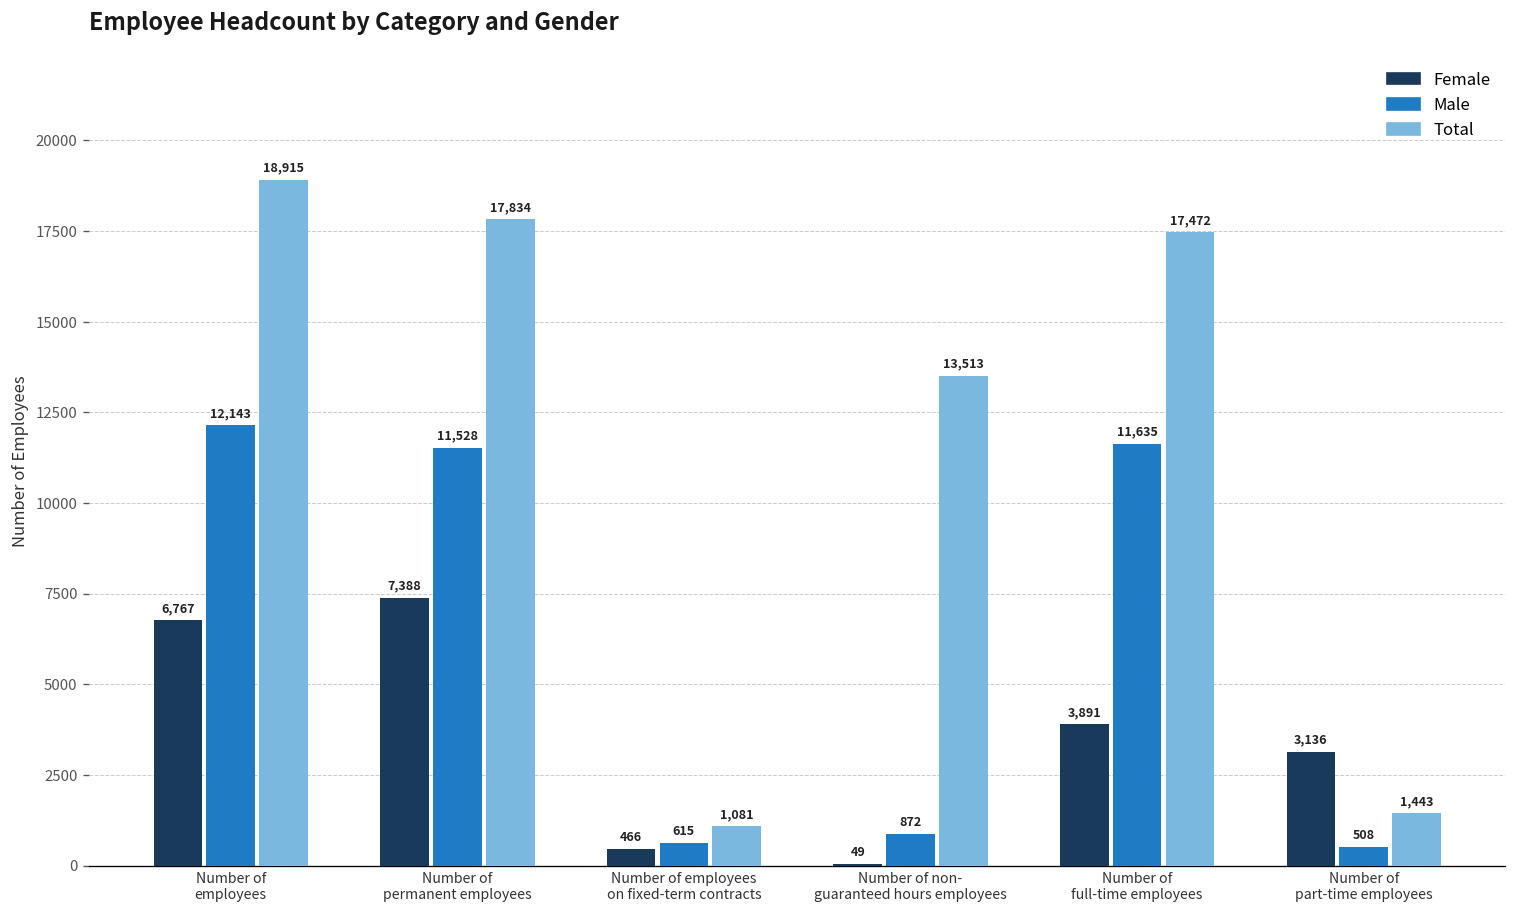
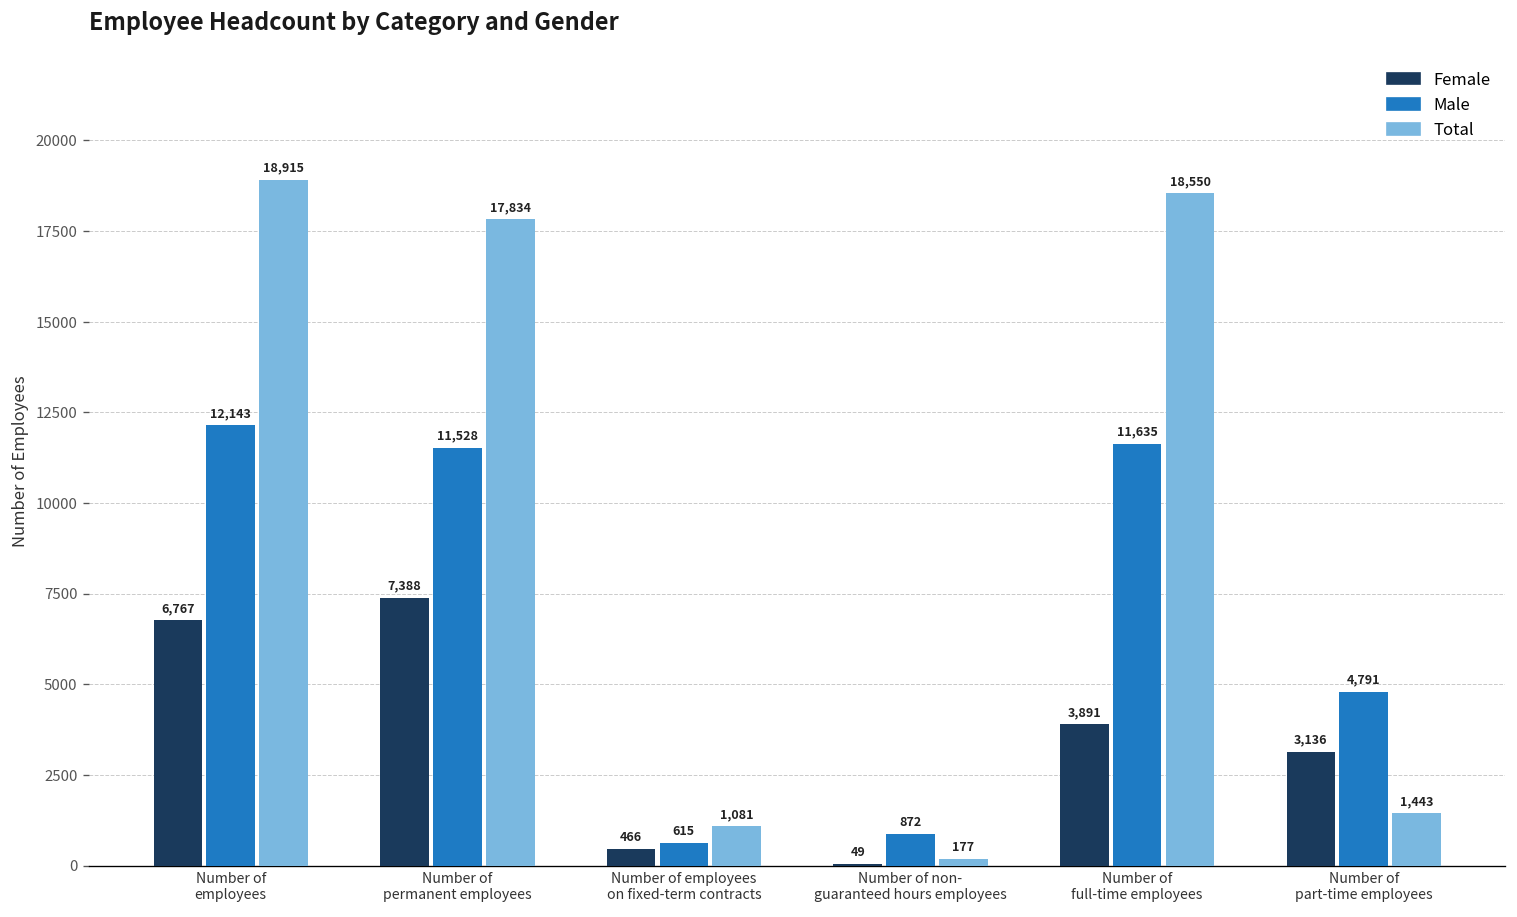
  {
    "Female": {
      "Number of employees": "6,767",
      "Number of permanent employees": "7,388",
      "Number of employees on fixed-term contracts": "466",
      "Number of non- guaranteed hours employees": "49",
      "Number of full-time employees": "3,891",
      "Number of part-time employees": "3,136"
    },
    "Male": {
      "Number of employees": "12,143",
      "Number of permanent employees": "11,528",
      "Number of employees on fixed-term contracts": "615",
      "Number of non- guaranteed hours employees": "872",
      "Number of full-time employees": "11,635",
-     "Number of part-time employees": "508"
+     "Number of part-time employees": "4,791"
    },
    "Total": {
      "Number of employees": "18,915",
      "Number of permanent employees": "17,834",
      "Number of employees on fixed-term contracts": "1,081",
-     "Number of non- guaranteed hours employees": "13,513",
-     "Number of full-time employees": "17,472",
+     "Number of non- guaranteed hours employees": "177",
+     "Number of full-time employees": "18,550",
      "Number of part-time employees": "1,443"
    }
  }
